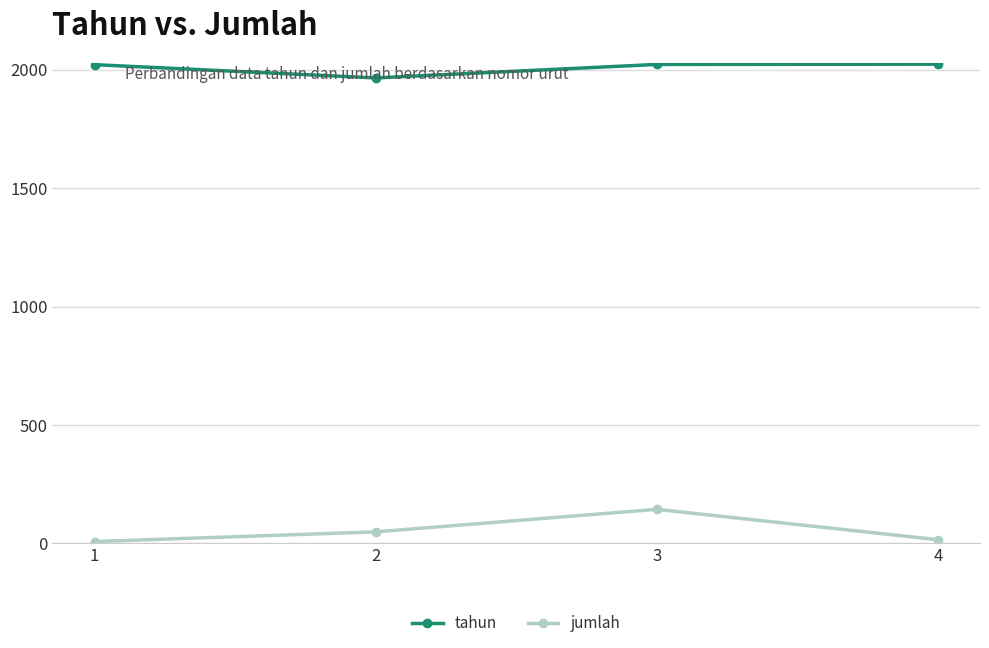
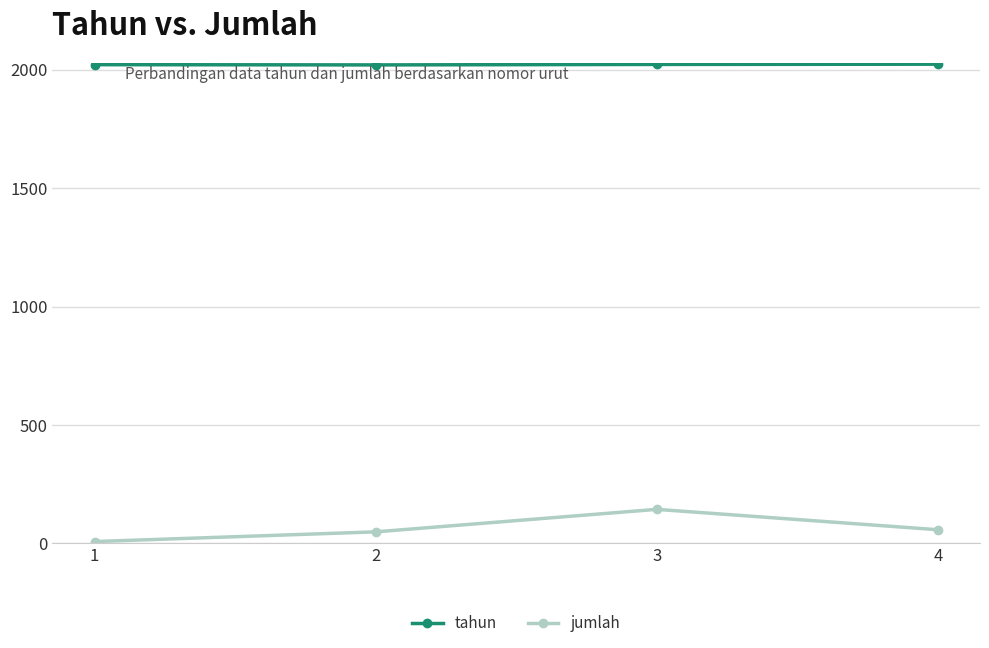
  {
    "tahun": {
      "1": 2020,
-     "2": 1970,
+     "2": 2020,
      "3": 2020,
      "4": 2020
    },
    "jumlah": {
      "1": 10,
      "2": 50,
      "3": 140,
-     "4": 20
+     "4": 60
    }
  }
